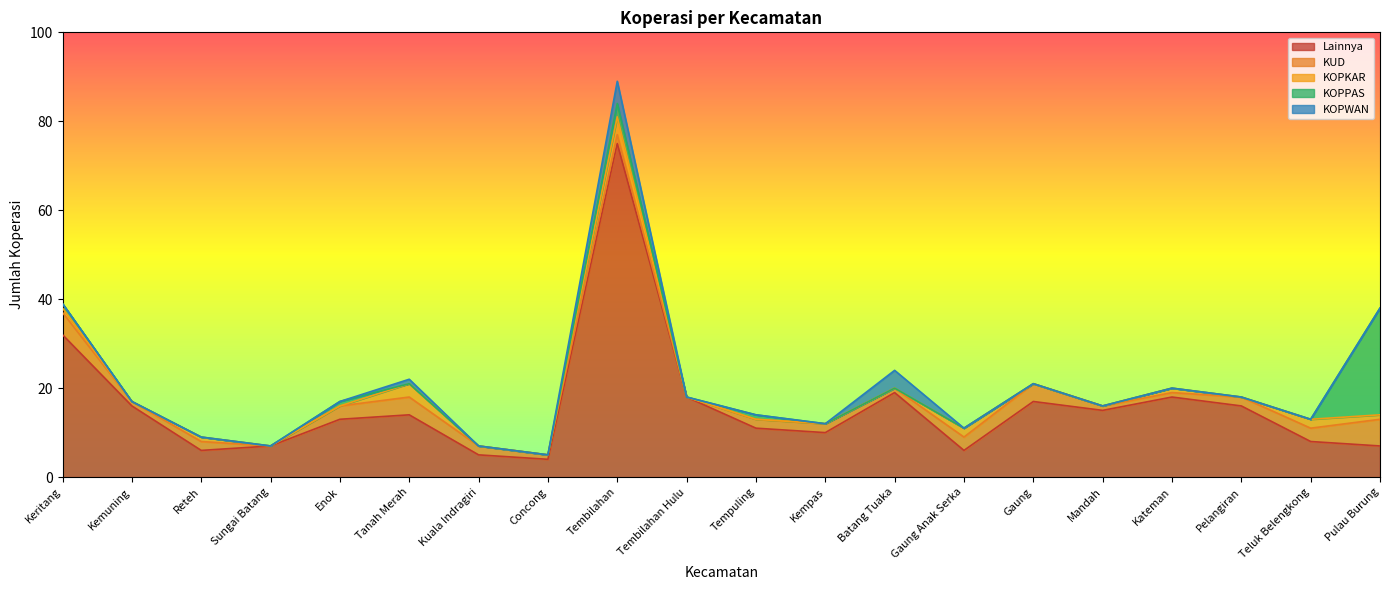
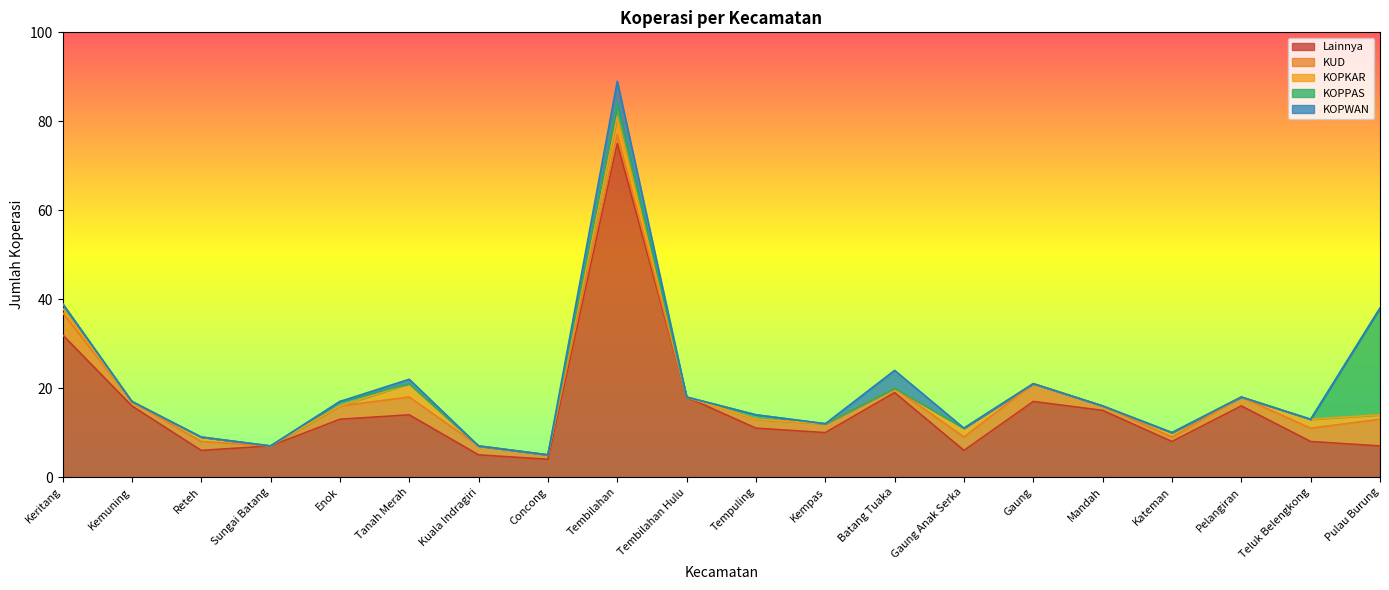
  {
    "Lainnya": {
      "Keritang": 32,
      "Kemuning": 16,
      "Reteh": 6,
      "Enok": 13,
      "Tanah Merah": 14,
      "Kuala Indragiri": 5,
      "Concong": 4,
      "Tembilahan": 75,
      "Tempuling": 11,
      "Kempas": 10,
      "Batang Tuaka": 19,
      "Gaung Anak Serka": 6,
      "Gaung": 17,
      "Mandah": 15,
-     "Kateman": 18,
+     "Kateman": 8,
      "Pelangiran": 16,
      "Teluk Belengkong": 8,
      "Pulau Burung": 7
    },
    "KOPPAS": {
      "Tembilahan": 3
    },
    "KOPWAN": {
      "Tanah Merah": 1,
      "Tembilahan": 5,
      "Batang Tuaka": 4
    }
  }
